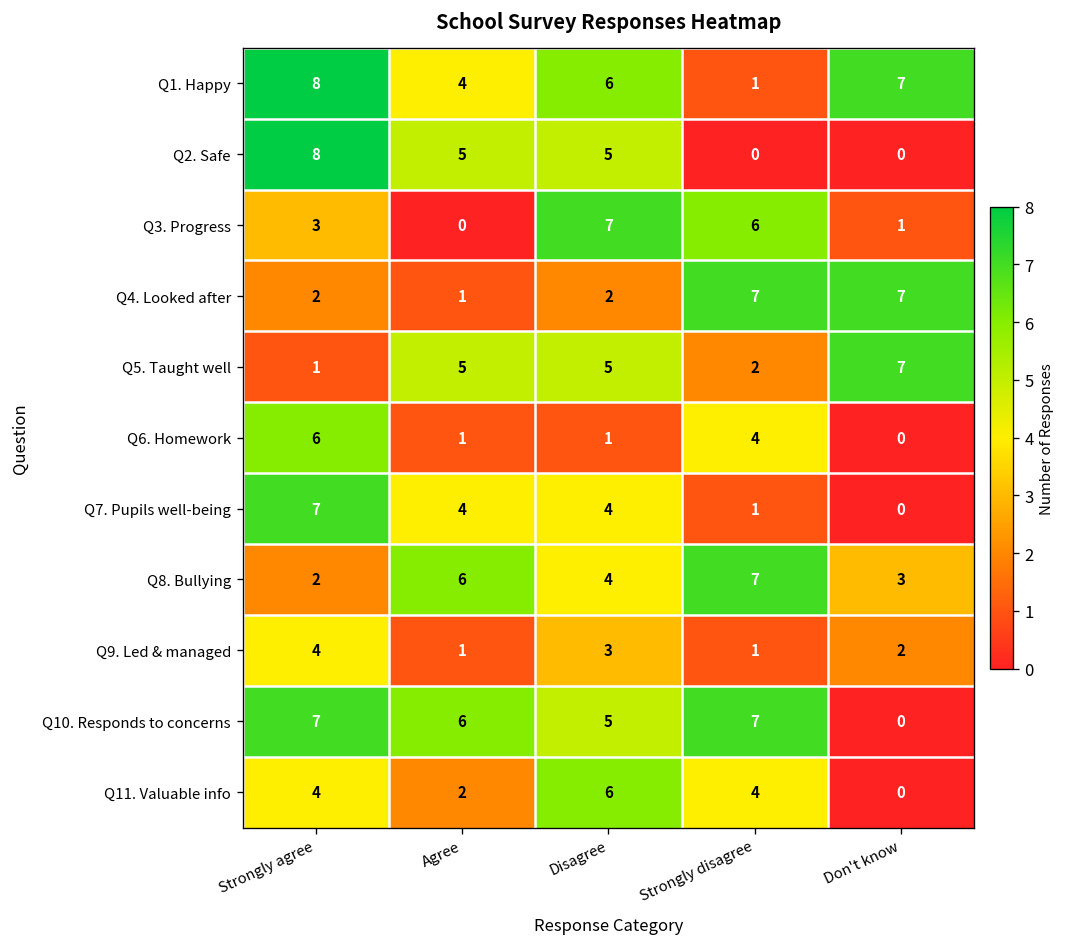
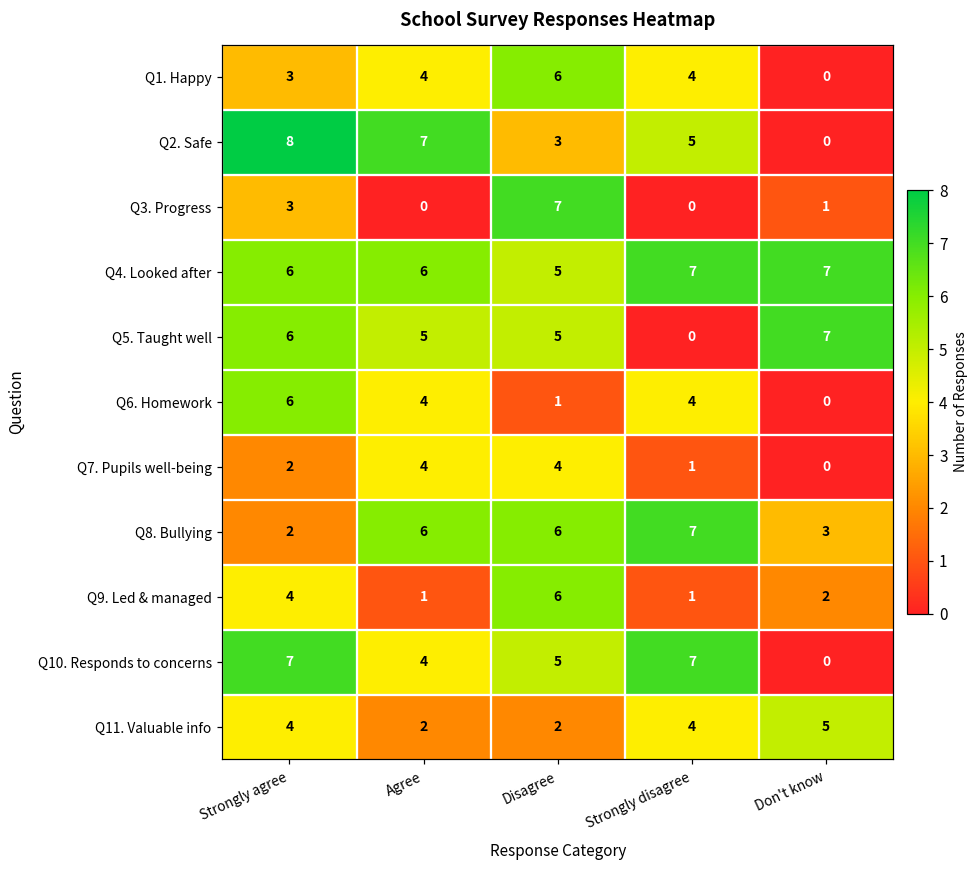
  {
    "Q1. Happy": {
-     "Strongly agree": 8,
+     "Strongly agree": 3,
      "Agree": 4,
      "Disagree": 6,
-     "Strongly disagree": 1,
-     "Don't know": 7
+     "Strongly disagree": 4,
+     "Don't know": 0
    },
    "Q2. Safe": {
      "Strongly agree": 8,
-     "Agree": 5,
-     "Disagree": 5,
-     "Strongly disagree": 0,
+     "Agree": 7,
+     "Disagree": 3,
+     "Strongly disagree": 5,
      "Don't know": 0
    },
    "Q3. Progress": {
      "Strongly agree": 3,
      "Agree": 0,
      "Disagree": 7,
-     "Strongly disagree": 6,
+     "Strongly disagree": 0,
      "Don't know": 1
    },
    "Q4. Looked after": {
-     "Strongly agree": 2,
-     "Agree": 1,
-     "Disagree": 2,
+     "Strongly agree": 6,
+     "Agree": 6,
+     "Disagree": 5,
      "Strongly disagree": 7,
      "Don't know": 7
    },
    "Q5. Taught well": {
-     "Strongly agree": 1,
+     "Strongly agree": 6,
      "Agree": 5,
      "Disagree": 5,
-     "Strongly disagree": 2,
+     "Strongly disagree": 0,
      "Don't know": 7
    },
    "Q6. Homework": {
      "Strongly agree": 6,
-     "Agree": 1,
+     "Agree": 4,
      "Disagree": 1,
      "Strongly disagree": 4,
      "Don't know": 0
    },
    "Q7. Pupils well-being": {
-     "Strongly agree": 7,
+     "Strongly agree": 2,
      "Agree": 4,
      "Disagree": 4,
      "Strongly disagree": 1,
      "Don't know": 0
    },
    "Q8. Bullying": {
      "Strongly agree": 2,
      "Agree": 6,
-     "Disagree": 4,
+     "Disagree": 6,
      "Strongly disagree": 7,
      "Don't know": 3
    },
    "Q9. Led & managed": {
      "Strongly agree": 4,
      "Agree": 1,
-     "Disagree": 3,
+     "Disagree": 6,
      "Strongly disagree": 1,
      "Don't know": 2
    },
    "Q10. Responds to concerns": {
      "Strongly agree": 7,
-     "Agree": 6,
+     "Agree": 4,
      "Disagree": 5,
      "Strongly disagree": 7,
      "Don't know": 0
    },
    "Q11. Valuable info": {
      "Strongly agree": 4,
      "Agree": 2,
-     "Disagree": 6,
+     "Disagree": 2,
      "Strongly disagree": 4,
-     "Don't know": 0
+     "Don't know": 5
    }
  }
